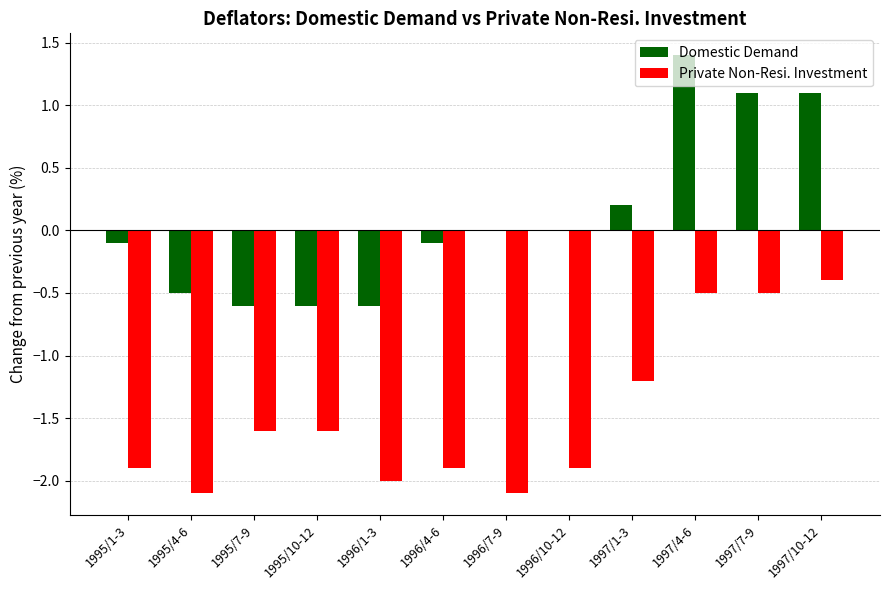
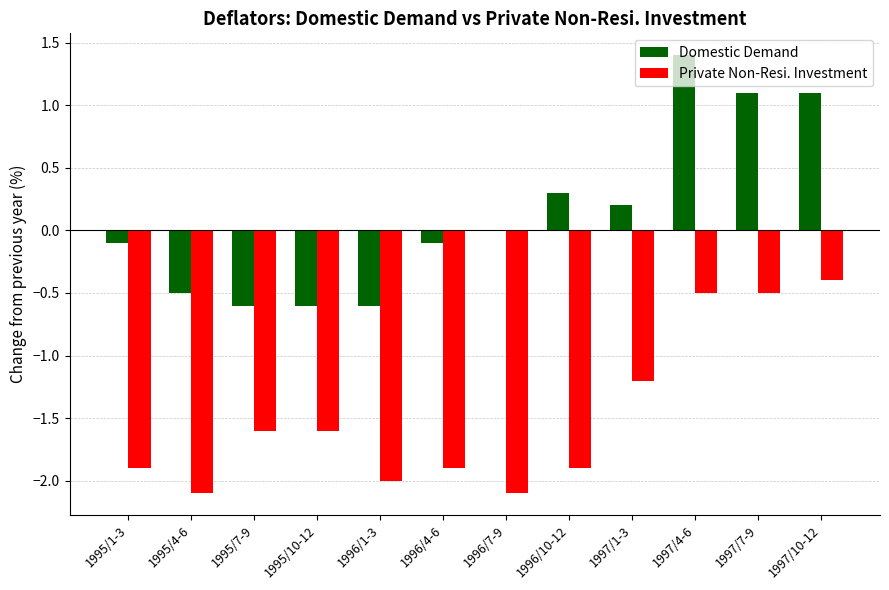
  {
    "Domestic Demand": {
      "1995/1-3": -0.1,
      "1995/4-6": -0.5,
      "1995/7-9": -0.6,
      "1995/10-12": -0.6,
      "1996/1-3": -0.6,
      "1996/4-6": -0.1,
      "1996/7-9": 0.0,
-     "1996/10-12": 0.0,
+     "1996/10-12": 0.3,
      "1997/1-3": 0.2,
      "1997/7-9": 1.1,
      "1997/10-12": 1.1
    },
    "Private Non-Resi. Investment": {
      "1995/1-3": -1.9,
      "1995/4-6": -2.1,
      "1995/7-9": -1.6,
      "1995/10-12": -1.6,
      "1996/1-3": -2.0,
      "1996/4-6": -1.9,
      "1996/7-9": -2.1,
      "1996/10-12": -1.9,
      "1997/1-3": -1.2,
      "1997/4-6": -0.5,
      "1997/7-9": -0.5,
      "1997/10-12": -0.4
    }
  }
